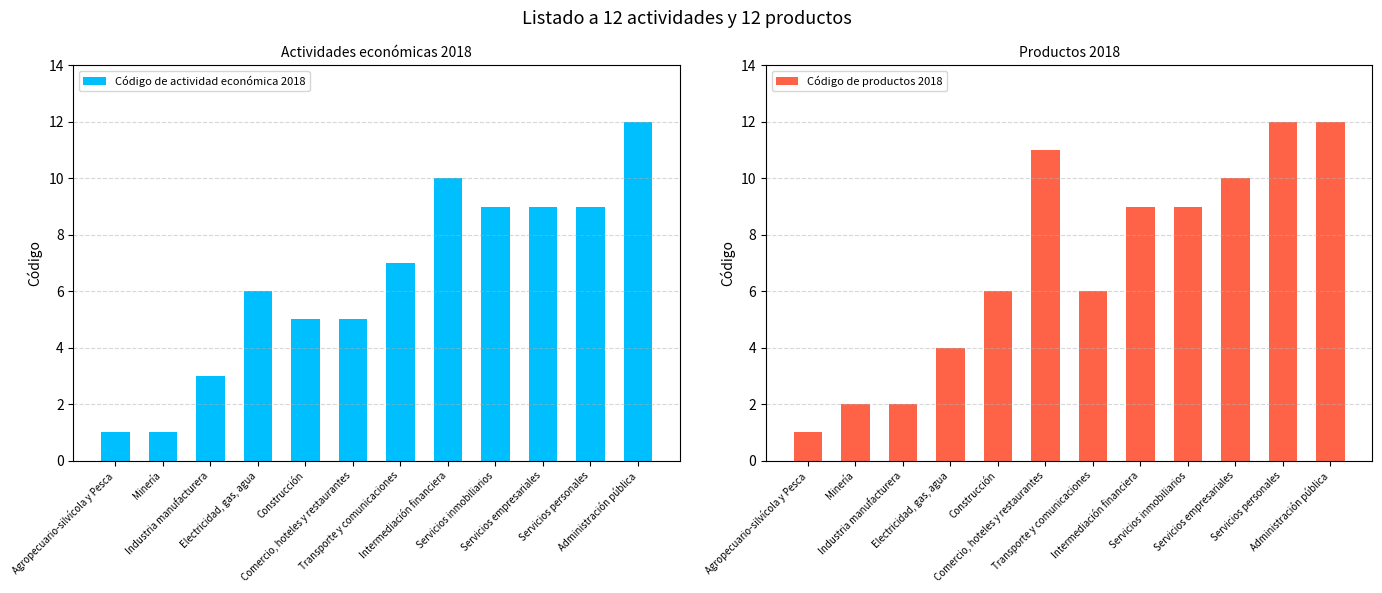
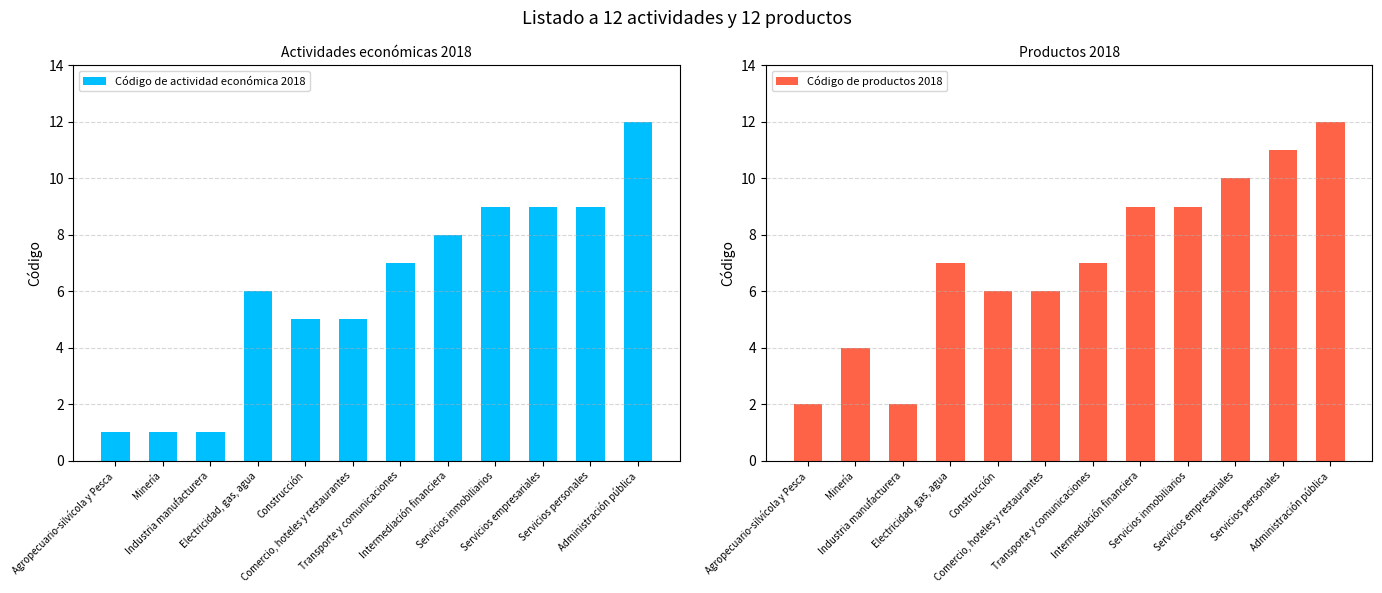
  {
    "Actividades económicas 2018": {
      "Agropecuario-silvícola y Pesca": 1,
      "Minería": 1,
-     "Industria manufacturera": 3,
+     "Industria manufacturera": 1,
      "Electricidad, gas, agua": 6,
      "Construcción": 5,
      "Comercio, hoteles y restaurantes": 5,
      "Transporte y comunicaciones": 7,
-     "Intermediación financiera": 10,
+     "Intermediación financiera": 8,
      "Servicios inmobiliarios": 9,
      "Servicios empresariales": 9,
      "Servicios personales": 9,
      "Administración pública": 12
    },
    "Productos 2018": {
-     "Agropecuario-silvícola y Pesca": 1,
-     "Minería": 2,
+     "Agropecuario-silvícola y Pesca": 2,
+     "Minería": 4,
      "Industria manufacturera": 2,
-     "Electricidad, gas, agua": 4,
+     "Electricidad, gas, agua": 7,
      "Construcción": 6,
-     "Comercio, hoteles y restaurantes": 11,
-     "Transporte y comunicaciones": 6,
+     "Comercio, hoteles y restaurantes": 6,
+     "Transporte y comunicaciones": 7,
      "Intermediación financiera": 9,
      "Servicios inmobiliarios": 9,
      "Servicios empresariales": 10,
-     "Servicios personales": 12,
+     "Servicios personales": 11,
      "Administración pública": 12
    }
  }
